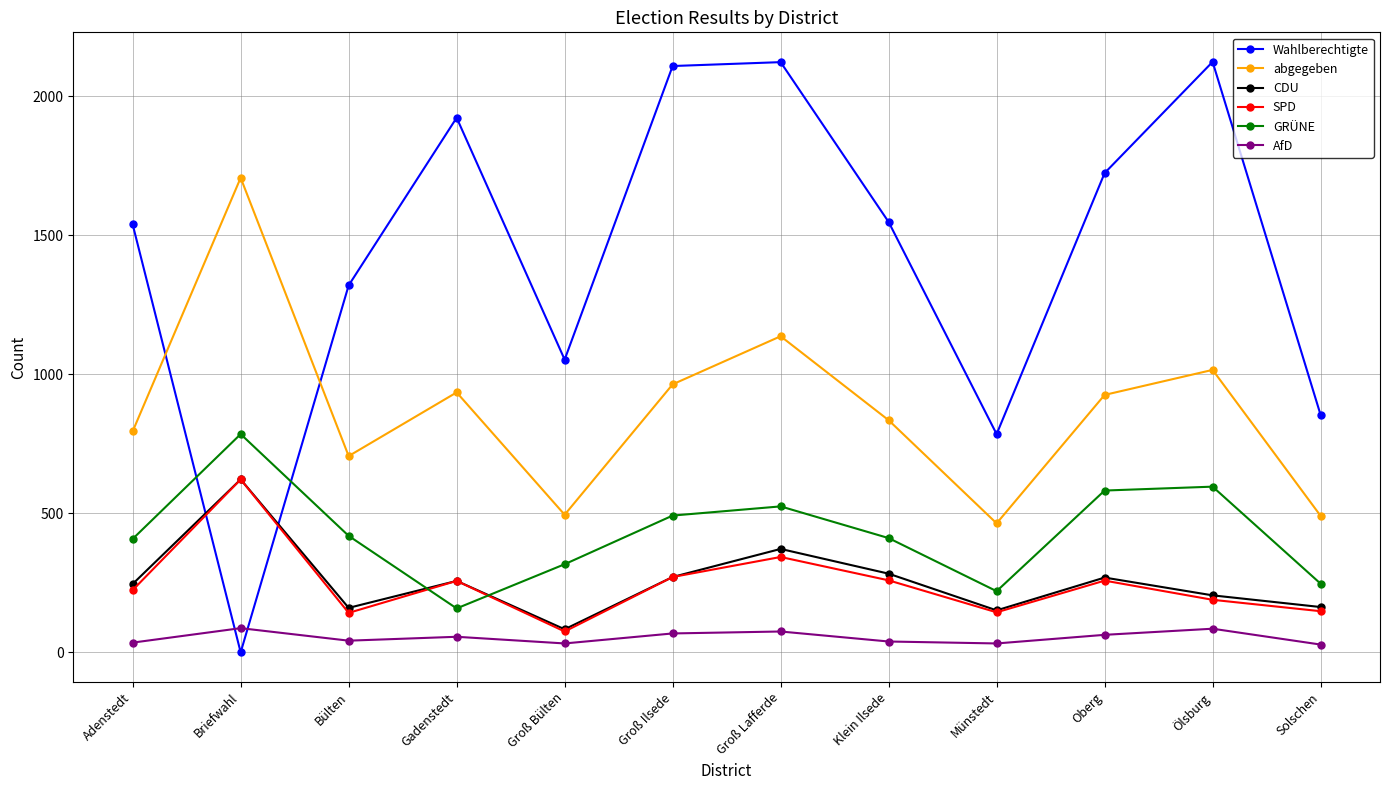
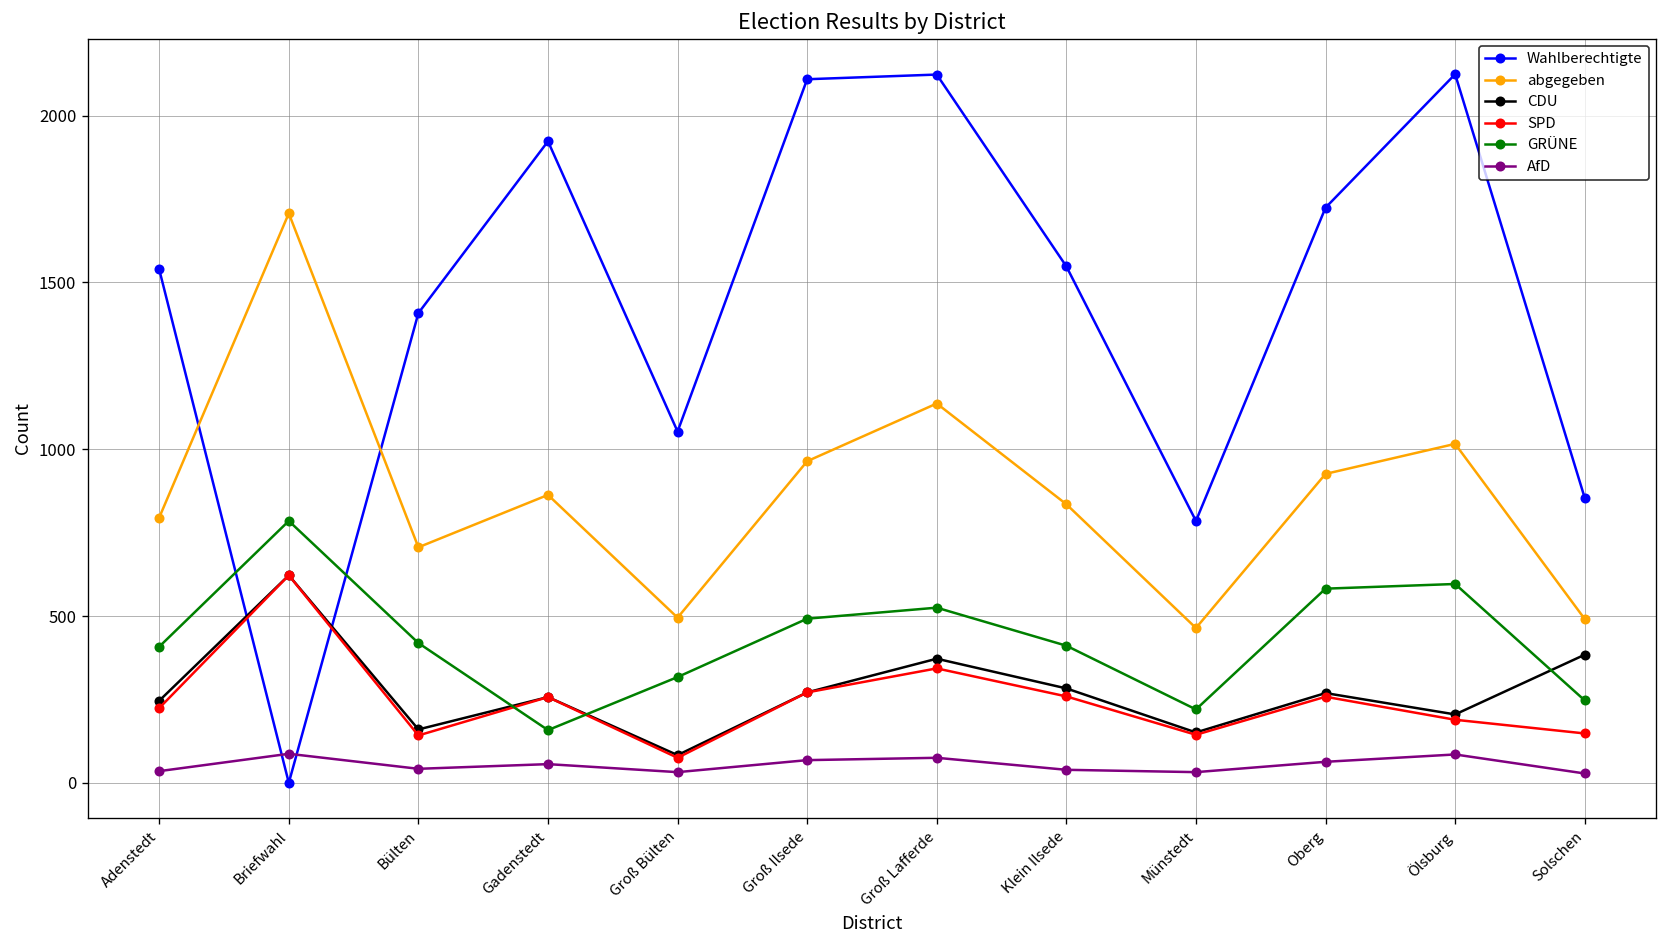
  {
    "Wahlberechtigte": {
      "Adenstedt": 1540,
      "Briefwahl": 0,
-     "Bülten": 1320,
+     "Bülten": 1410,
      "Gadenstedt": 1920,
      "Groß Bülten": 1050,
      "Groß Ilsede": 2110,
      "Groß Lafferde": 2120,
      "Klein Ilsede": 1550,
      "Münstedt": 790,
      "Oberg": 1720,
      "Ölsburg": 2120,
      "Solschen": 850
    },
    "abgegeben": {
      "Adenstedt": 800,
      "Briefwahl": 1710,
      "Bülten": 710,
-     "Gadenstedt": 940,
+     "Gadenstedt": 860,
      "Groß Bülten": 500,
      "Groß Ilsede": 960,
      "Groß Lafferde": 1140,
      "Klein Ilsede": 840,
      "Münstedt": 460,
      "Oberg": 930,
      "Ölsburg": 1020,
      "Solschen": 490
    },
    "CDU": {
      "Adenstedt": 250,
      "Bülten": 160,
      "Groß Lafferde": 370,
      "Klein Ilsede": 280,
      "Oberg": 270,
      "Ölsburg": 210,
-     "Solschen": 160
+     "Solschen": 380
    },
    "SPD": {
      "Adenstedt": 220,
      "Bülten": 140,
      "Groß Lafferde": 340,
      "Klein Ilsede": 260,
      "Oberg": 260,
      "Ölsburg": 190,
      "Solschen": 150
    },
    "GRÜNE": {
      "Adenstedt": 410,
      "Briefwahl": 790,
      "Bülten": 420,
      "Gadenstedt": 160,
      "Groß Bülten": 320,
      "Groß Ilsede": 490,
      "Groß Lafferde": 530,
      "Klein Ilsede": 410,
      "Münstedt": 220,
      "Oberg": 580,
      "Ölsburg": 600,
      "Solschen": 250
    },
    "AfD": {
      "Adenstedt": 40,
      "Briefwahl": 90,
      "Bülten": 40,
      "Gadenstedt": 60,
      "Groß Bülten": 30,
      "Groß Ilsede": 70,
      "Groß Lafferde": 80,
      "Klein Ilsede": 40,
      "Münstedt": 30,
      "Oberg": 60,
      "Ölsburg": 90,
      "Solschen": 30
    }
  }
